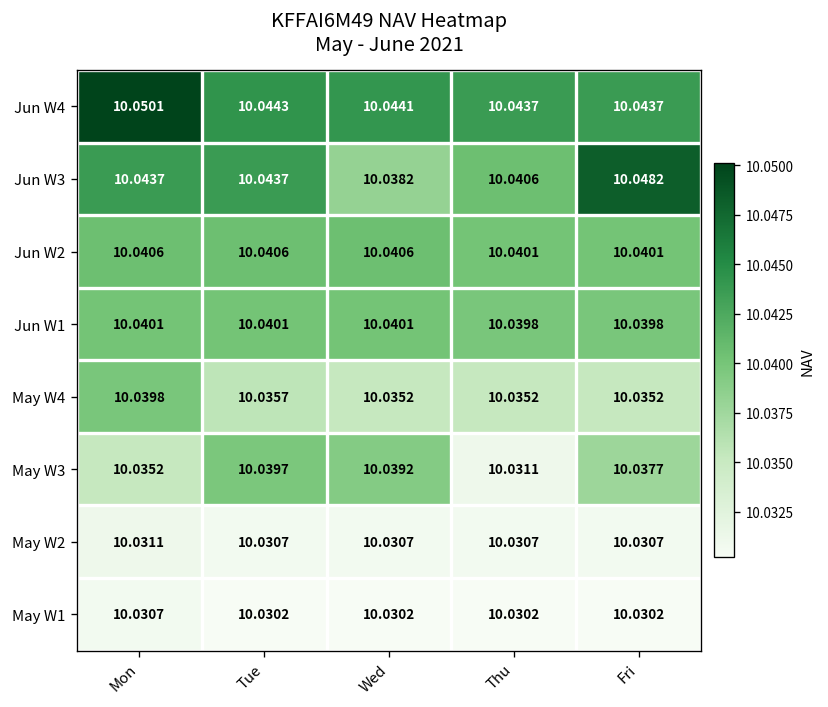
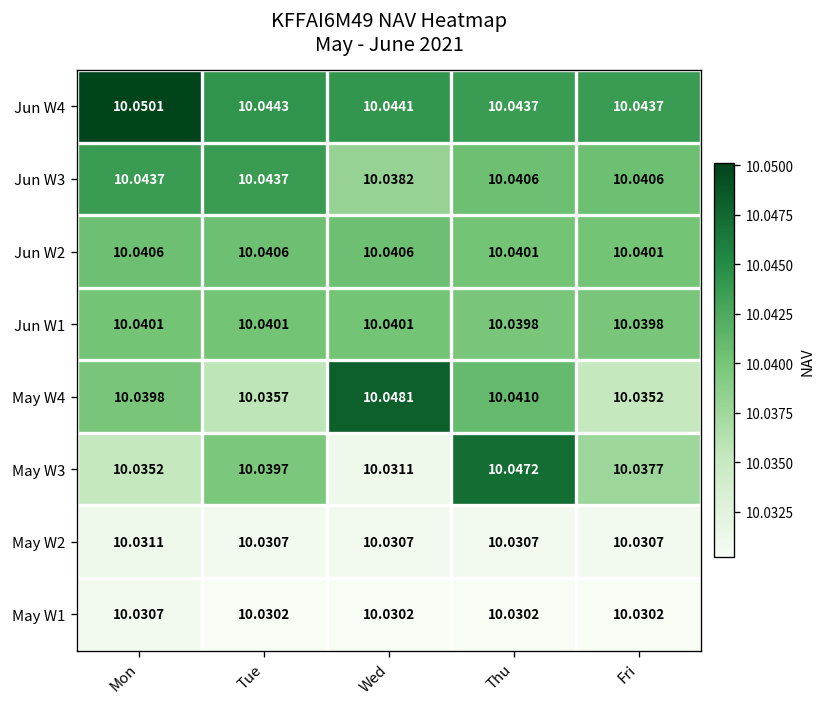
  {
    "Jun W4": {
      "Mon": 10.0501,
      "Tue": 10.0443,
      "Wed": 10.0441,
      "Thu": 10.0437,
      "Fri": 10.0437
    },
    "Jun W3": {
      "Mon": 10.0437,
      "Tue": 10.0437,
      "Wed": 10.0382,
      "Thu": 10.0406,
-     "Fri": 10.0482
+     "Fri": 10.0406
    },
    "Jun W2": {
      "Mon": 10.0406,
      "Tue": 10.0406,
      "Wed": 10.0406,
      "Thu": 10.0401,
      "Fri": 10.0401
    },
    "Jun W1": {
      "Mon": 10.0401,
      "Tue": 10.0401,
      "Wed": 10.0401,
      "Thu": 10.0398,
      "Fri": 10.0398
    },
    "May W4": {
      "Mon": 10.0398,
      "Tue": 10.0357,
-     "Wed": 10.0352,
-     "Thu": 10.0352,
+     "Wed": 10.0481,
+     "Thu": 10.0410,
      "Fri": 10.0352
    },
    "May W3": {
      "Mon": 10.0352,
      "Tue": 10.0397,
-     "Wed": 10.0392,
-     "Thu": 10.0311,
+     "Wed": 10.0311,
+     "Thu": 10.0472,
      "Fri": 10.0377
    },
    "May W2": {
      "Mon": 10.0311,
      "Tue": 10.0307,
      "Wed": 10.0307,
      "Thu": 10.0307,
      "Fri": 10.0307
    },
    "May W1": {
      "Mon": 10.0307,
      "Tue": 10.0302,
      "Wed": 10.0302,
      "Thu": 10.0302,
      "Fri": 10.0302
    }
  }
